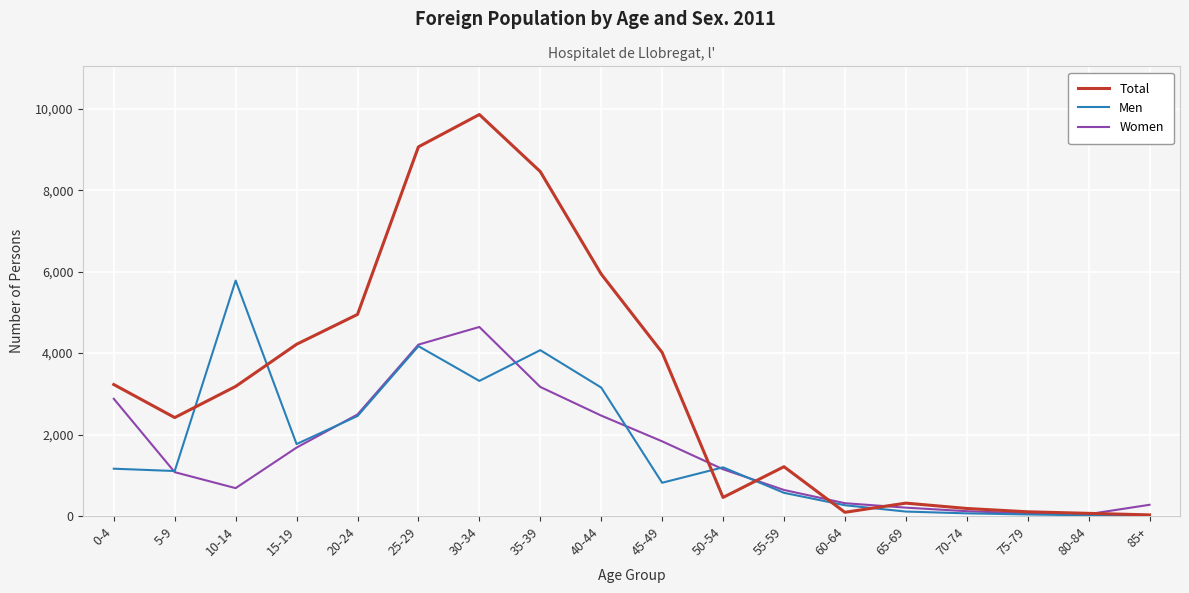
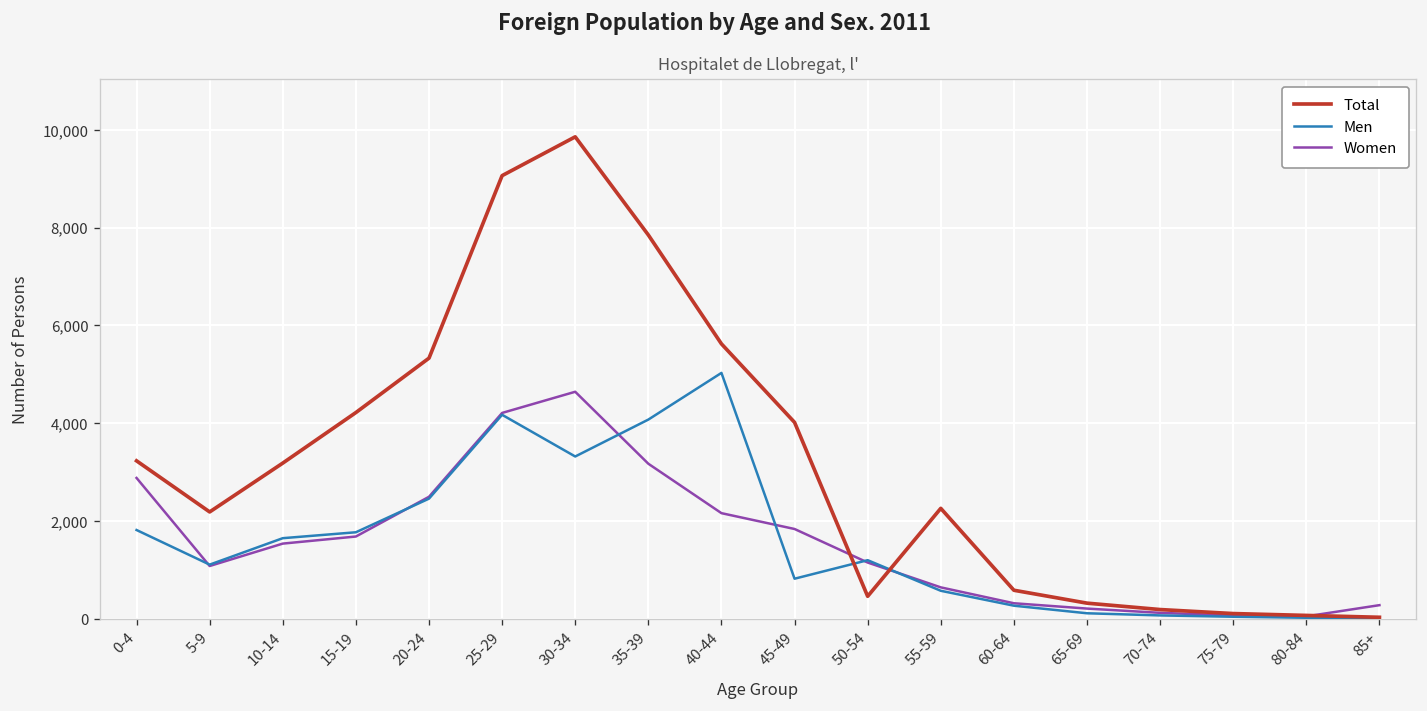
  {
    "Total": {
      "0-4": "3,200",
-     "5-9": "2,400",
+     "5-9": "2,200",
      "10-14": "3,200",
      "15-19": "4,200",
-     "20-24": "5,000",
+     "20-24": "5,300",
      "25-29": "9,100",
      "30-34": "9,900",
-     "35-39": "8,500",
-     "40-44": "5,900",
+     "35-39": "7,800",
+     "40-44": "5,600",
      "45-49": "4,000",
      "50-54": "500",
-     "55-59": "1,200",
-     "60-64": "100",
+     "55-59": "2,300",
+     "60-64": "600",
      "65-69": "300",
      "70-74": "200"
    },
    "Men": {
-     "0-4": "1,200",
-     "10-14": "5,800",
+     "0-4": "1,800",
+     "10-14": "1,600",
      "15-19": "1,800",
      "30-34": "3,300",
      "35-39": "4,100",
-     "40-44": "3,200",
+     "40-44": "5,000",
      "45-49": "800",
      "55-59": "600",
      "65-69": "100"
    },
    "Women": {
      "0-4": "2,900",
-     "10-14": "700",
+     "10-14": "1,500",
      "15-19": "1,700",
      "30-34": "4,600",
      "35-39": "3,200",
-     "40-44": "2,500",
+     "40-44": "2,200",
      "45-49": "1,800",
      "55-59": "600",
      "65-69": "200",
      "85+": "300"
    }
  }
